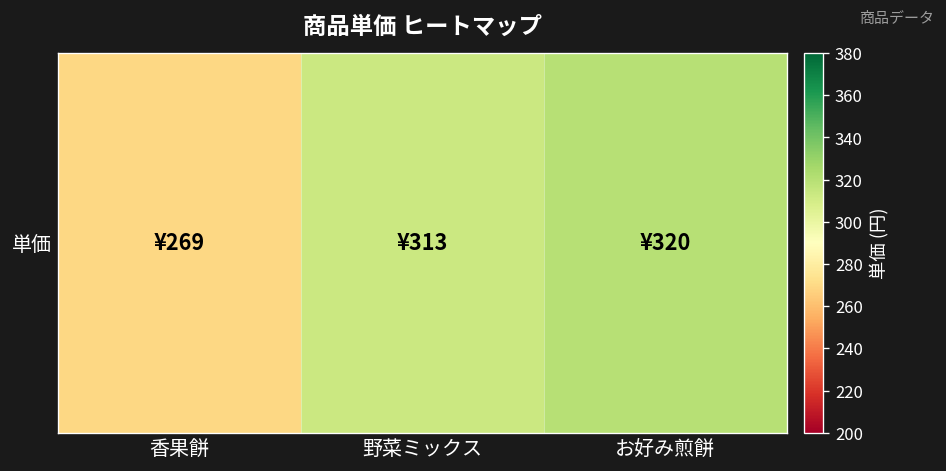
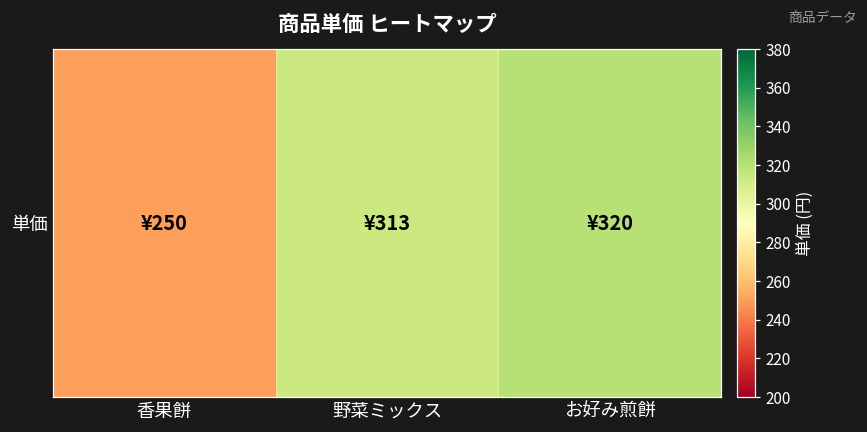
  {
    "単価": {
-     "香果餅": "¥269",
+     "香果餅": "¥250",
      "野菜ミックス": "¥313",
      "お好み煎餅": "¥320"
    }
  }
